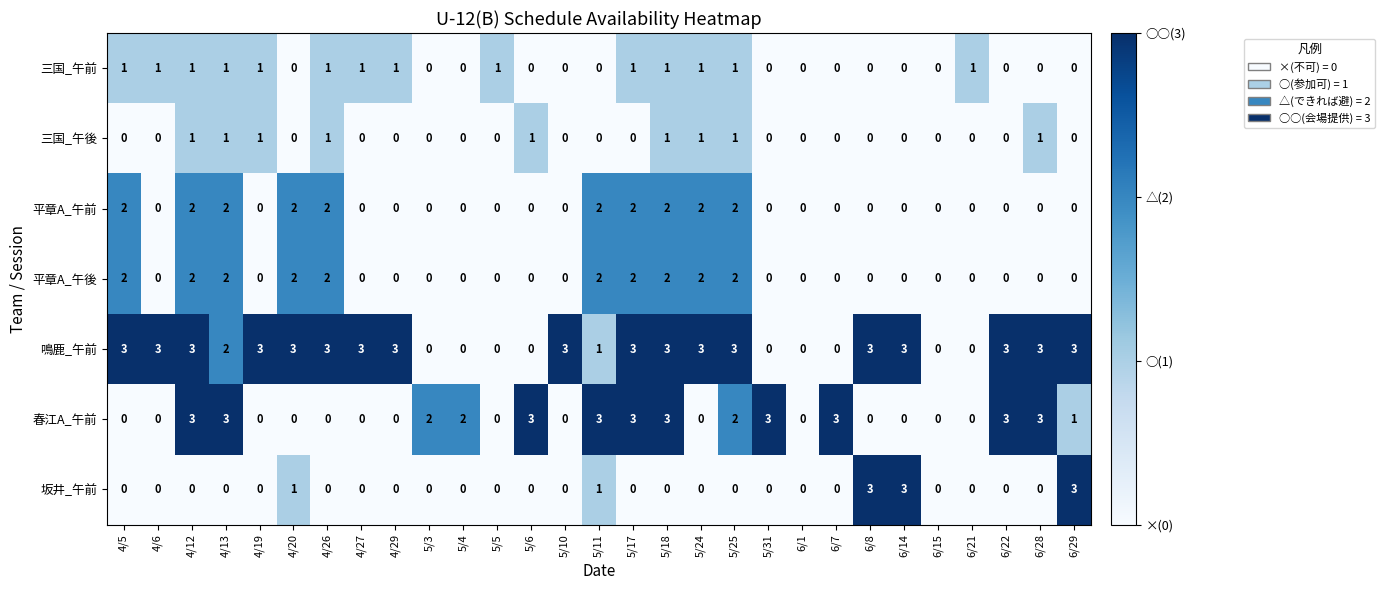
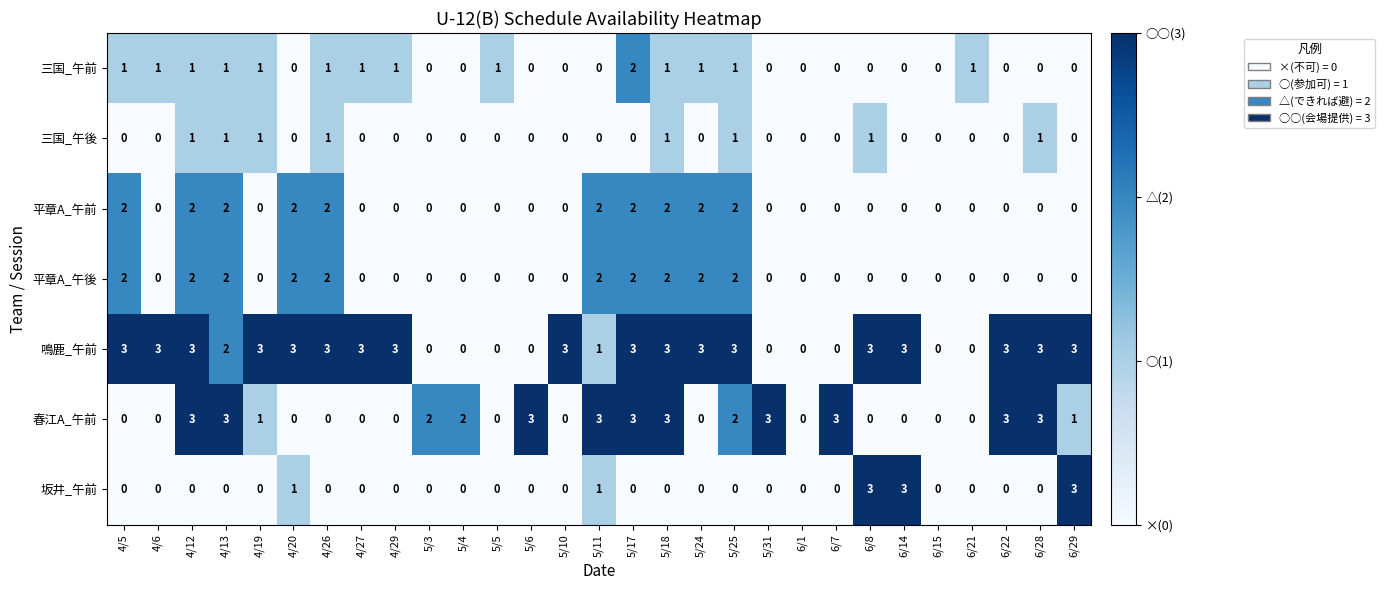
  {
    "三国_午前": {
      "4/5": 1,
      "4/6": 1,
      "4/12": 1,
      "4/13": 1,
      "4/19": 1,
      "4/20": 0,
      "4/26": 1,
      "4/27": 1,
      "4/29": 1,
      "5/3": 0,
      "5/4": 0,
      "5/5": 1,
      "5/6": 0,
      "5/10": 0,
      "5/11": 0,
-     "5/17": 1,
+     "5/17": 2,
      "5/18": 1,
      "5/24": 1,
      "5/25": 1,
      "5/31": 0,
      "6/1": 0,
      "6/7": 0,
      "6/8": 0,
      "6/14": 0,
      "6/15": 0,
      "6/21": 1,
      "6/22": 0,
      "6/28": 0,
      "6/29": 0
    },
    "三国_午後": {
      "4/5": 0,
      "4/6": 0,
      "4/12": 1,
      "4/13": 1,
      "4/19": 1,
      "4/20": 0,
      "4/26": 1,
      "4/27": 0,
      "4/29": 0,
      "5/3": 0,
      "5/4": 0,
      "5/5": 0,
-     "5/6": 1,
+     "5/6": 0,
      "5/10": 0,
      "5/11": 0,
      "5/17": 0,
      "5/18": 1,
-     "5/24": 1,
+     "5/24": 0,
      "5/25": 1,
      "5/31": 0,
      "6/1": 0,
      "6/7": 0,
-     "6/8": 0,
+     "6/8": 1,
      "6/14": 0,
      "6/15": 0,
      "6/21": 0,
      "6/22": 0,
      "6/28": 1,
      "6/29": 0
    },
    "春江A_午前": {
      "4/5": 0,
      "4/6": 0,
      "4/12": 3,
      "4/13": 3,
-     "4/19": 0,
+     "4/19": 1,
      "4/20": 0,
      "4/26": 0,
      "4/27": 0,
      "4/29": 0,
      "5/3": 2,
      "5/4": 2,
      "5/5": 0,
      "5/6": 3,
      "5/10": 0,
      "5/11": 3,
      "5/17": 3,
      "5/18": 3,
      "5/24": 0,
      "5/25": 2,
      "5/31": 3,
      "6/1": 0,
      "6/7": 3,
      "6/8": 0,
      "6/14": 0,
      "6/15": 0,
      "6/21": 0,
      "6/22": 3,
      "6/28": 3,
      "6/29": 1
    }
  }
